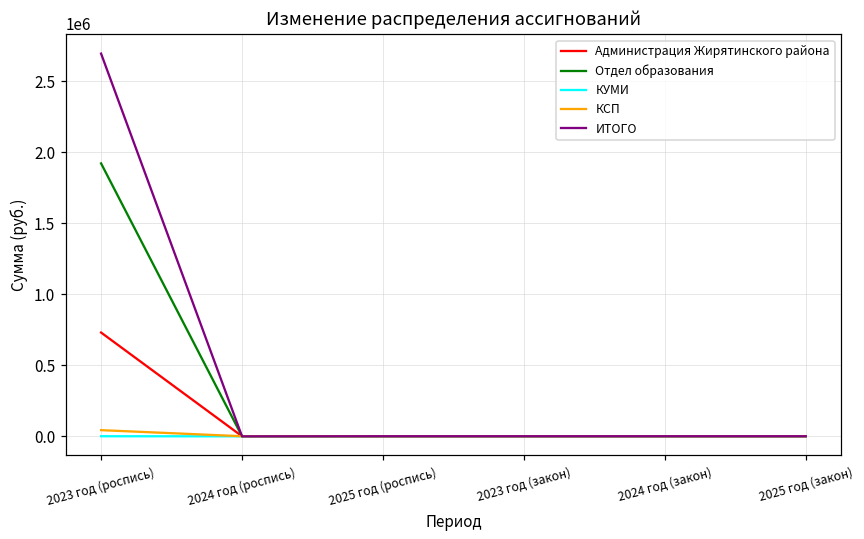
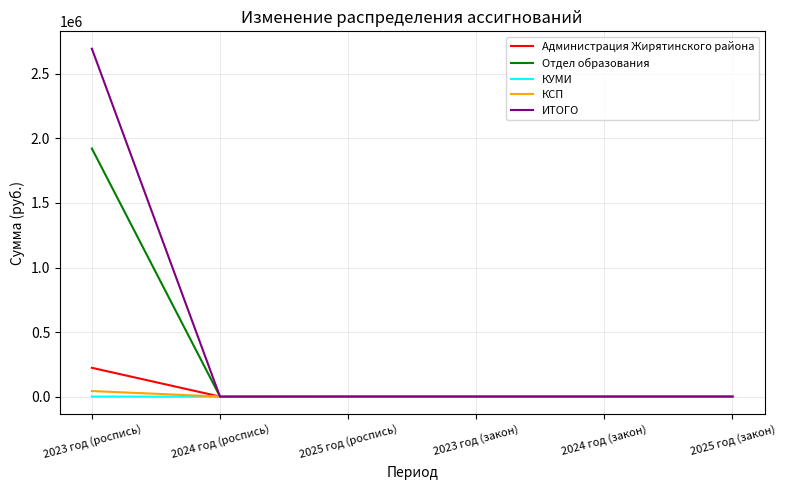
  {
    "Администрация Жирятинского района": {
-     "2023 год (роспись)": 730000
+     "2023 год (роспись)": 220000
    },
    "Отдел образования": {
      "2023 год (роспись)": 1920000
    },
    "КУМИ": {
      "2023 год (роспись)": 0
    },
    "КСП": {
      "2023 год (роспись)": 40000
    },
    "ИТОГО": {
      "2023 год (роспись)": 2700000
    }
  }
